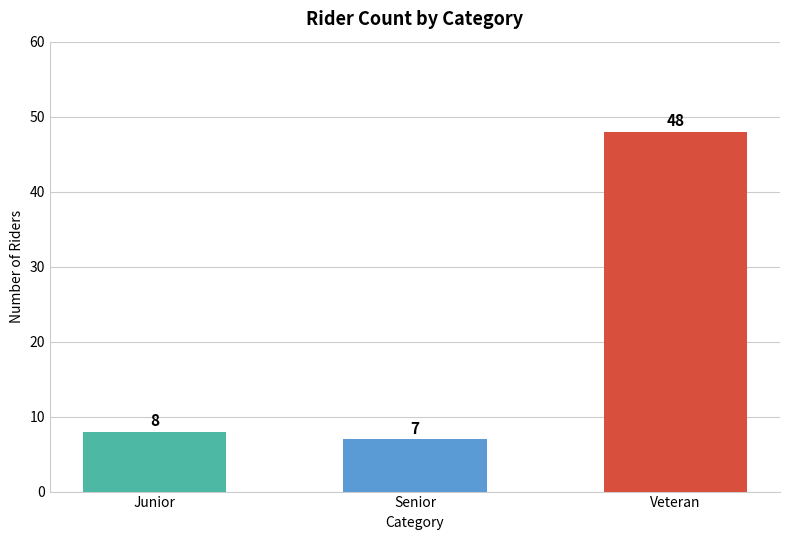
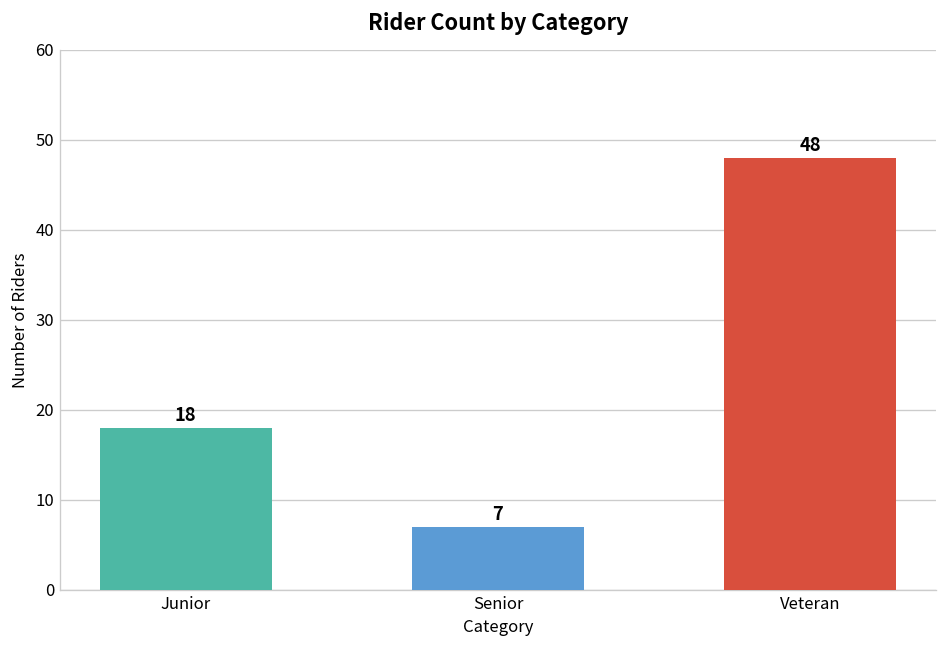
  {
-   "Junior": 8,
+   "Junior": 18,
    "Senior": 7,
    "Veteran": 48
  }
